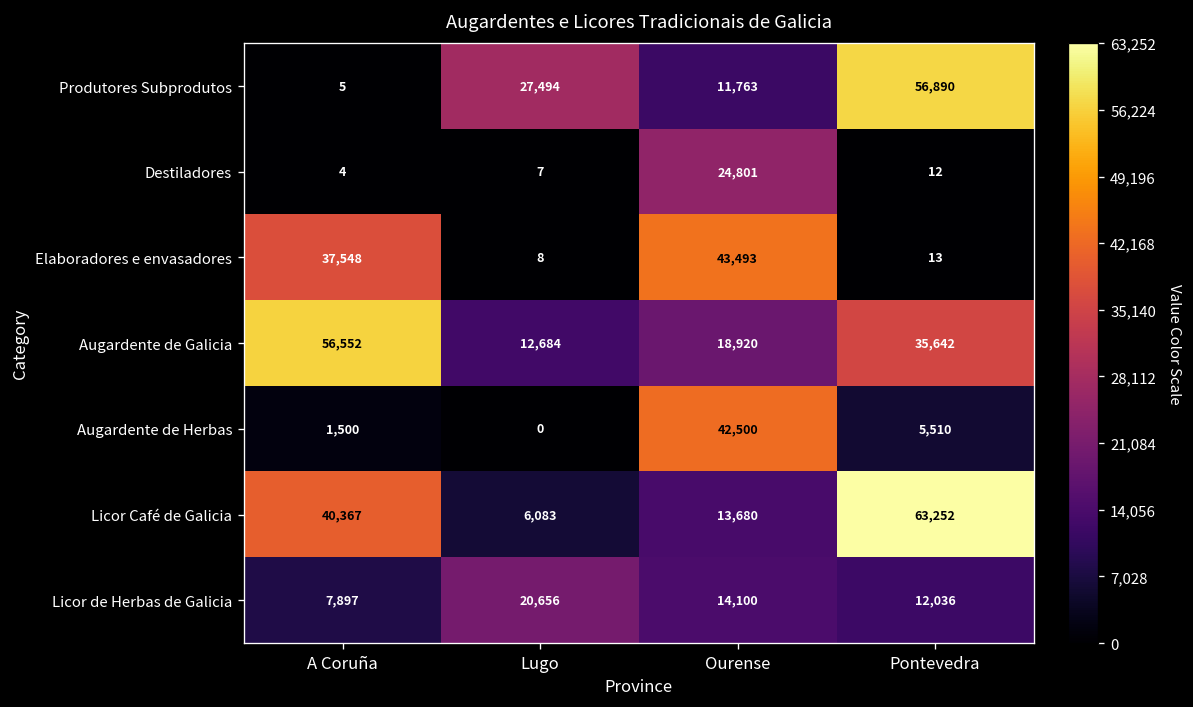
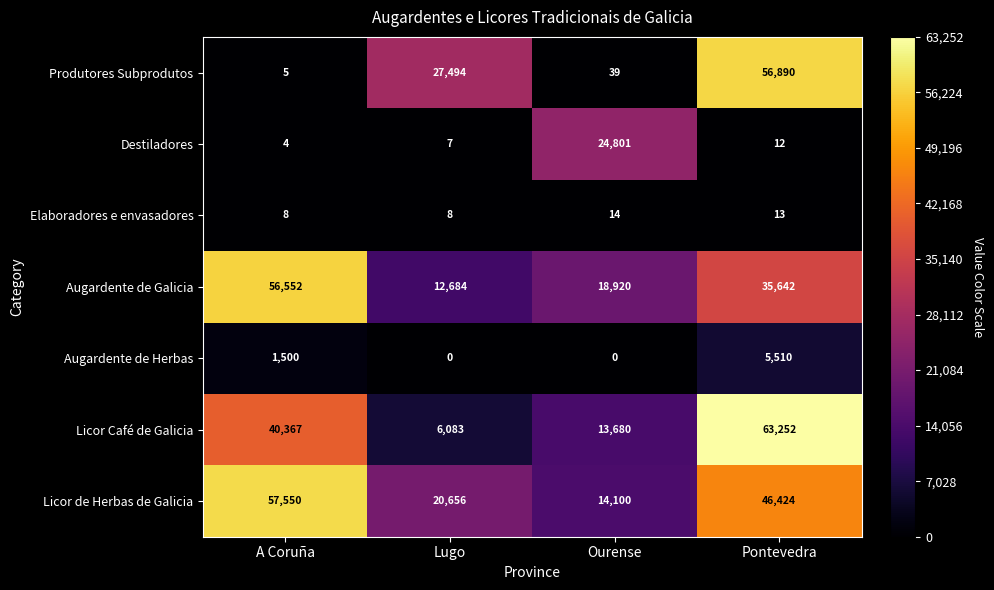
  {
    "Produtores Subprodutos": {
      "A Coruña": "5",
      "Lugo": "27,494",
-     "Ourense": "11,763",
+     "Ourense": "39",
      "Pontevedra": "56,890"
    },
    "Destiladores": {
      "A Coruña": "4",
      "Lugo": "7",
      "Ourense": "24,801",
      "Pontevedra": "12"
    },
    "Elaboradores e envasadores": {
-     "A Coruña": "37,548",
+     "A Coruña": "8",
      "Lugo": "8",
-     "Ourense": "43,493",
+     "Ourense": "14",
      "Pontevedra": "13"
    },
    "Augardente de Galicia": {
      "A Coruña": "56,552",
      "Lugo": "12,684",
      "Ourense": "18,920",
      "Pontevedra": "35,642"
    },
    "Augardente de Herbas": {
      "A Coruña": "1,500",
      "Lugo": "0",
-     "Ourense": "42,500",
+     "Ourense": "0",
      "Pontevedra": "5,510"
    },
    "Licor Café de Galicia": {
      "A Coruña": "40,367",
      "Lugo": "6,083",
      "Ourense": "13,680",
      "Pontevedra": "63,252"
    },
    "Licor de Herbas de Galicia": {
-     "A Coruña": "7,897",
+     "A Coruña": "57,550",
      "Lugo": "20,656",
      "Ourense": "14,100",
-     "Pontevedra": "12,036"
+     "Pontevedra": "46,424"
    }
  }
